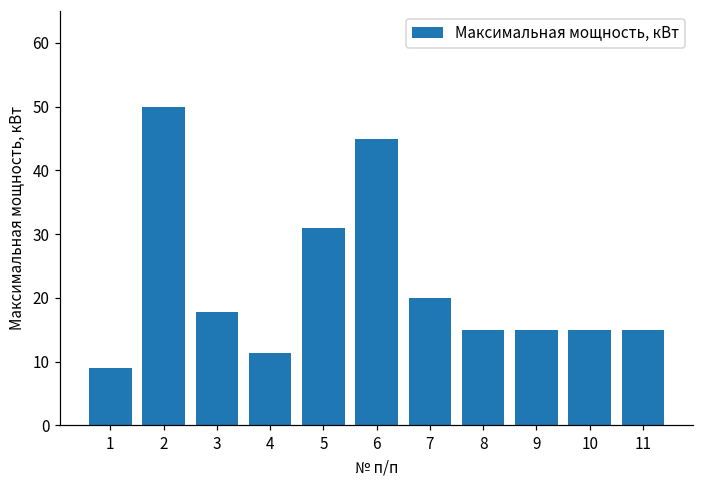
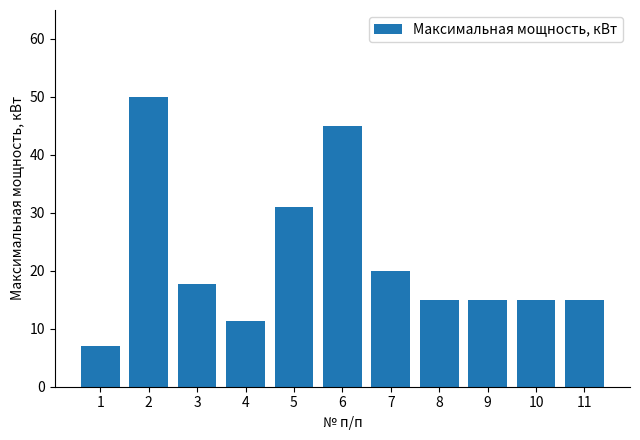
  {
-   "1": 9,
+   "1": 7,
    "2": 50,
    "3": 18,
    "4": 11,
    "5": 31,
    "6": 45,
    "7": 20,
    "8": 15,
    "9": 15,
    "10": 15,
    "11": 15
  }
